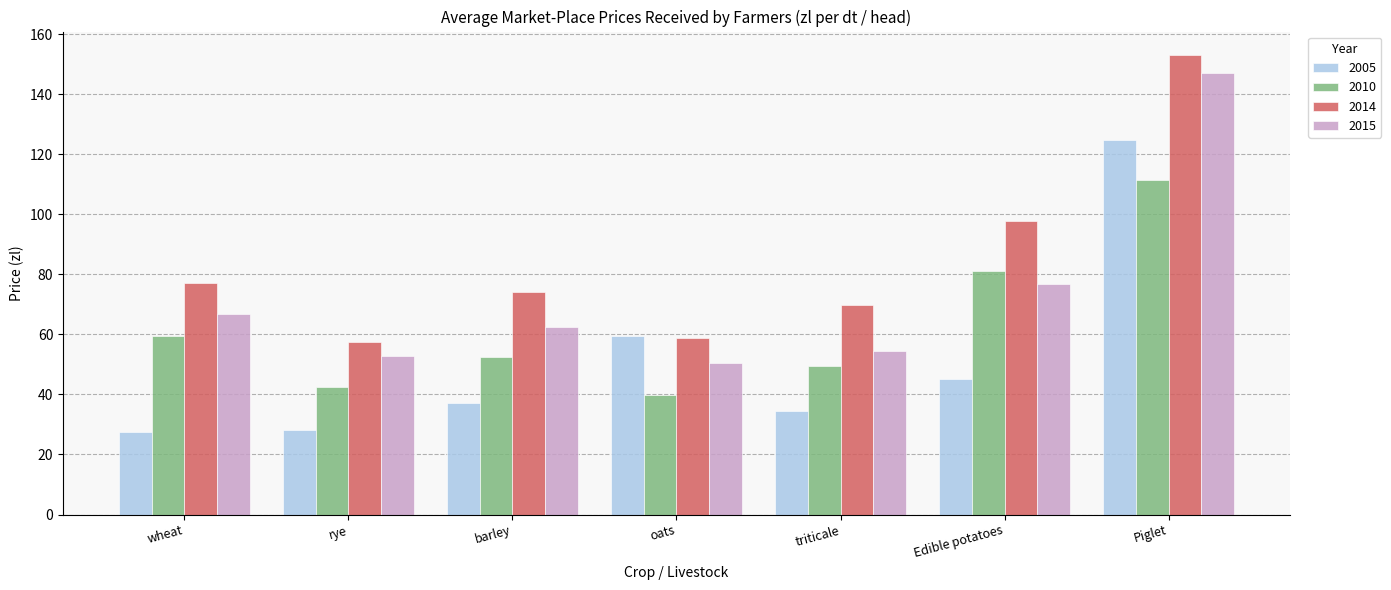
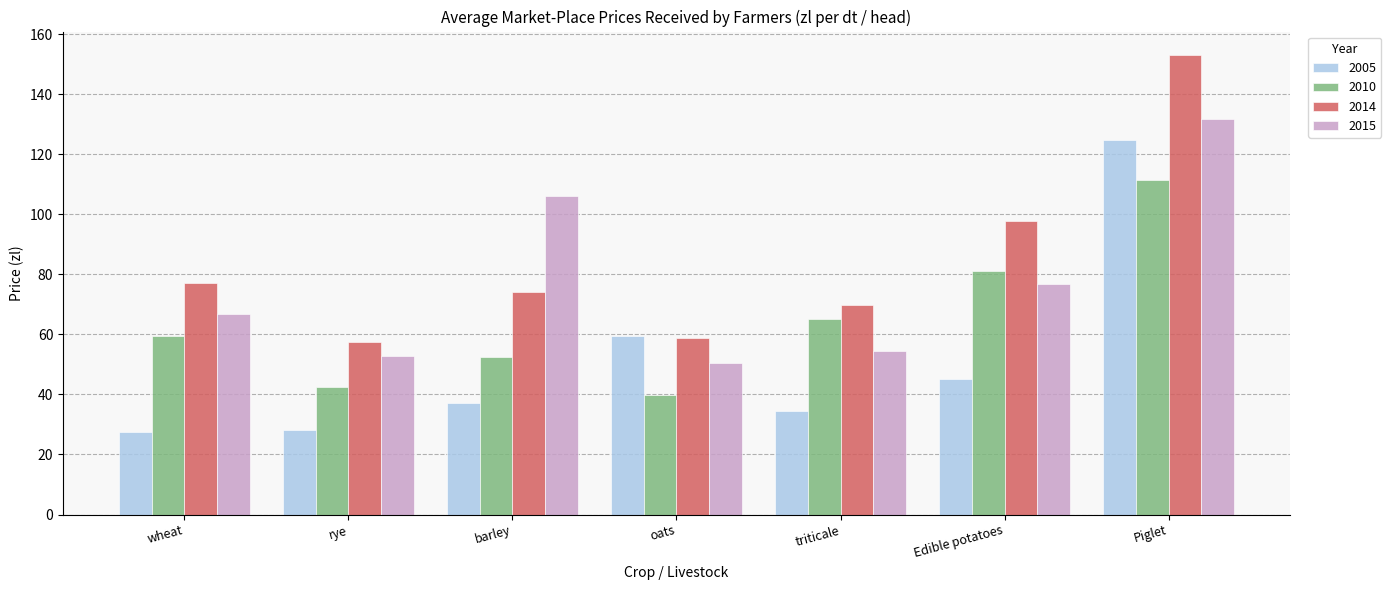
  {
    "2005": {
      "wheat": 27,
      "rye": 28,
      "barley": 37,
      "oats": 60,
      "triticale": 34,
      "Edible potatoes": 45,
      "Piglet": 125
    },
    "2010": {
      "wheat": 60,
      "rye": 42,
      "barley": 52,
      "oats": 40,
-     "triticale": 50,
+     "triticale": 65,
      "Edible potatoes": 81,
      "Piglet": 111
    },
    "2014": {
      "wheat": 77,
      "rye": 58,
      "barley": 74,
      "oats": 59,
      "triticale": 70,
      "Edible potatoes": 98,
      "Piglet": 153
    },
    "2015": {
      "wheat": 67,
      "rye": 53,
-     "barley": 62,
+     "barley": 106,
      "oats": 50,
      "triticale": 55,
      "Edible potatoes": 77,
-     "Piglet": 147
+     "Piglet": 132
    }
  }
